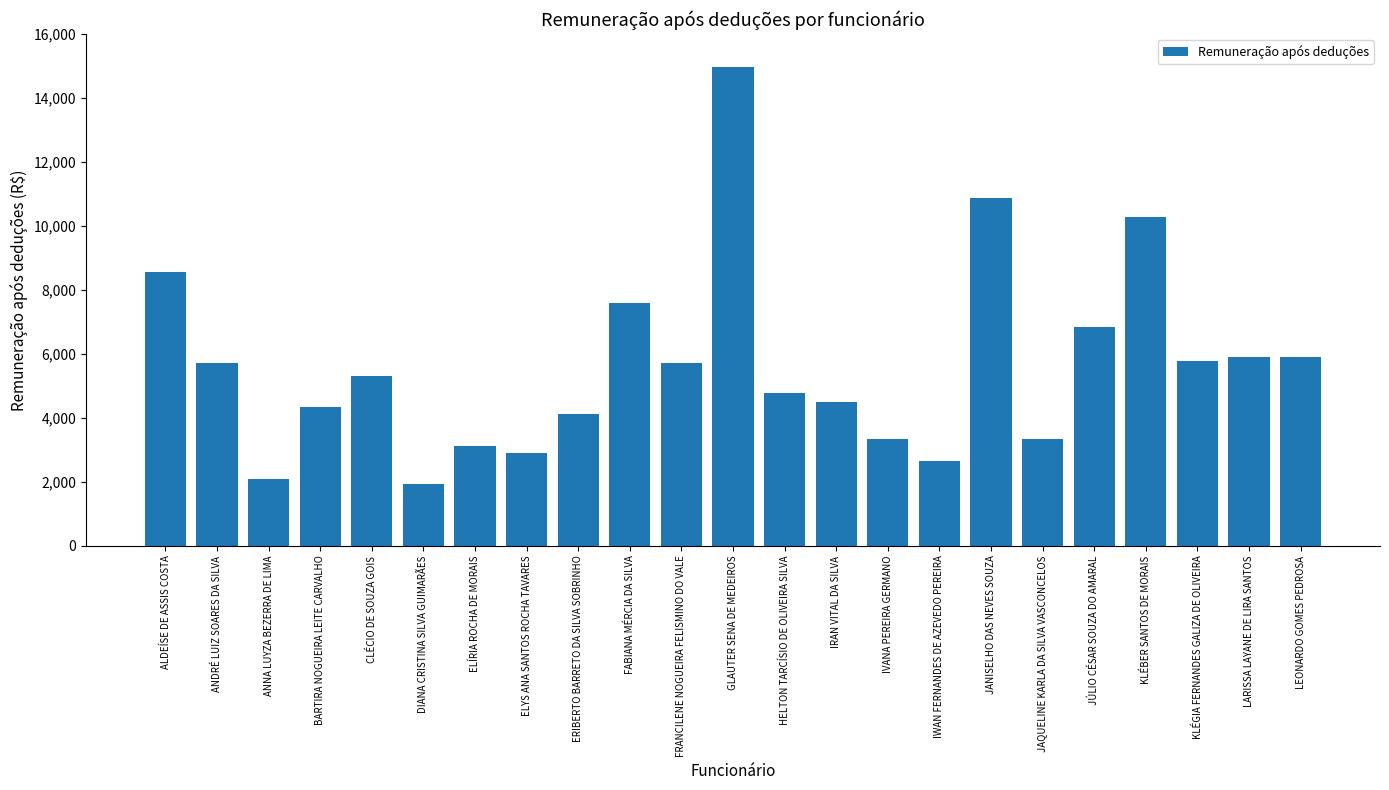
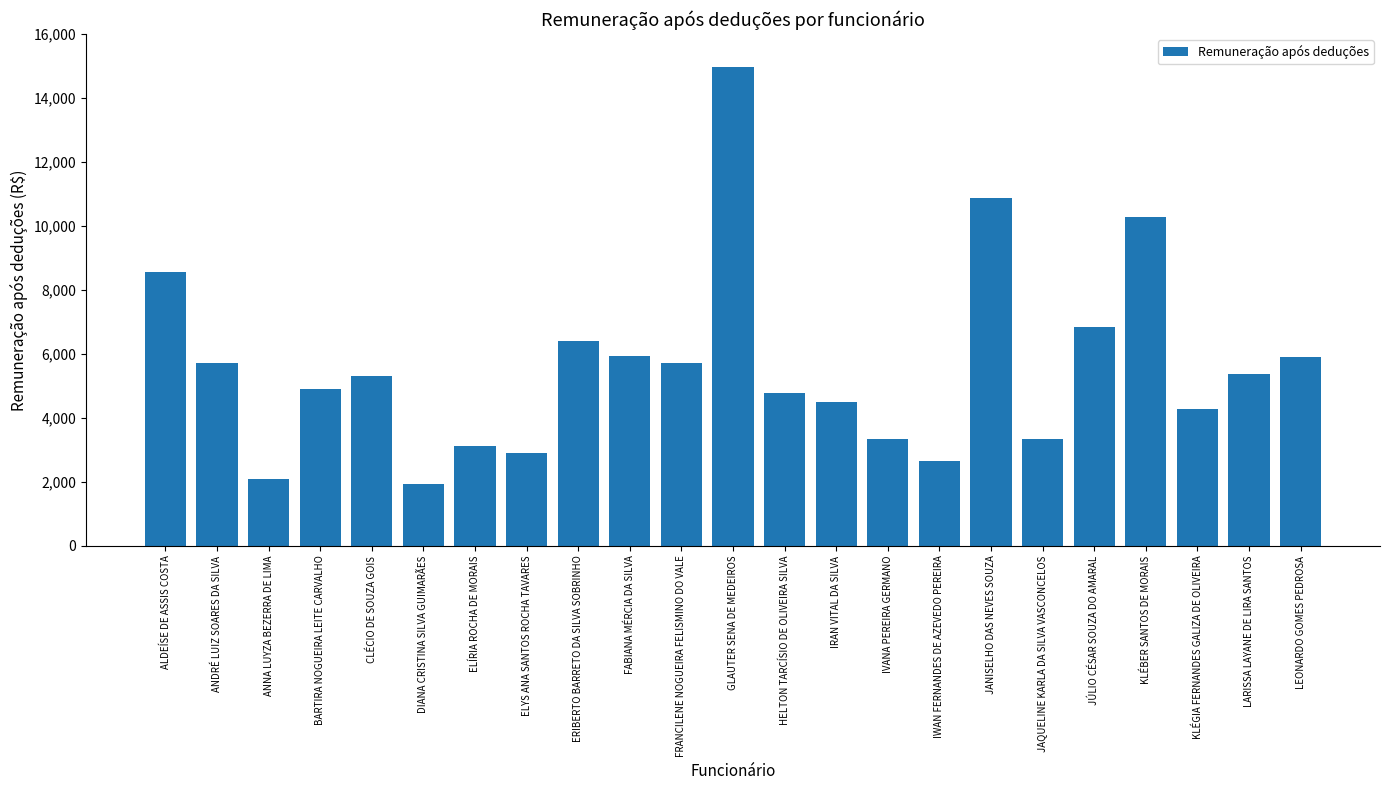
  {
    "ALDEÍSE DE ASSIS COSTA": "8,500",
    "ANDRÉ LUIZ SOARES DA SILVA": "5,700",
    "ANNA LUYZA BEZERRA DE LIMA": "2,100",
-   "BARTIRA NOGUEIRA LEITE CARVALHO": "4,300",
+   "BARTIRA NOGUEIRA LEITE CARVALHO": "4,900",
    "CLÉCIO DE SOUZA GOIS": "5,300",
    "DIANA CRISTINA SILVA GUIMARÃES": "1,900",
    "ELÍRIA ROCHA DE MORAIS": "3,100",
    "ELYS ANA SANTOS ROCHA TAVARES": "2,900",
-   "ERIBERTO BARRETO DA SILVA SOBRINHO": "4,100",
-   "FABIANA MÉRCIA DA SILVA": "7,600",
+   "ERIBERTO BARRETO DA SILVA SOBRINHO": "6,400",
+   "FABIANA MÉRCIA DA SILVA": "5,900",
    "FRANCILENE NOGUEIRA FELISMINO DO VALE": "5,700",
    "GLAUTER SENA DE MEDEIROS": "15,000",
    "HELTON TARCÍSIO DE OLIVEIRA SILVA": "4,800",
    "IRAN VITAL DA SILVA": "4,500",
    "IVANA PEREIRA GERMANO": "3,300",
    "IWAN FERNANDES DE AZEVEDO PEREIRA": "2,700",
    "JANISELHO DAS NEVES SOUZA": "10,900",
    "JAQUELINE KARLA DA SILVA VASCONCELOS": "3,300",
    "JÚLIO CÉSAR SOUZA DO AMARAL": "6,800",
    "KLÉBER SANTOS DE MORAIS": "10,300",
-   "KLÉGIA FERNANDES GALIZA DE OLIVEIRA": "5,800",
-   "LARISSA LAYANE DE LIRA SANTOS": "5,900",
+   "KLÉGIA FERNANDES GALIZA DE OLIVEIRA": "4,300",
+   "LARISSA LAYANE DE LIRA SANTOS": "5,400",
    "LEONARDO GOMES PEDROSA": "5,900"
  }
